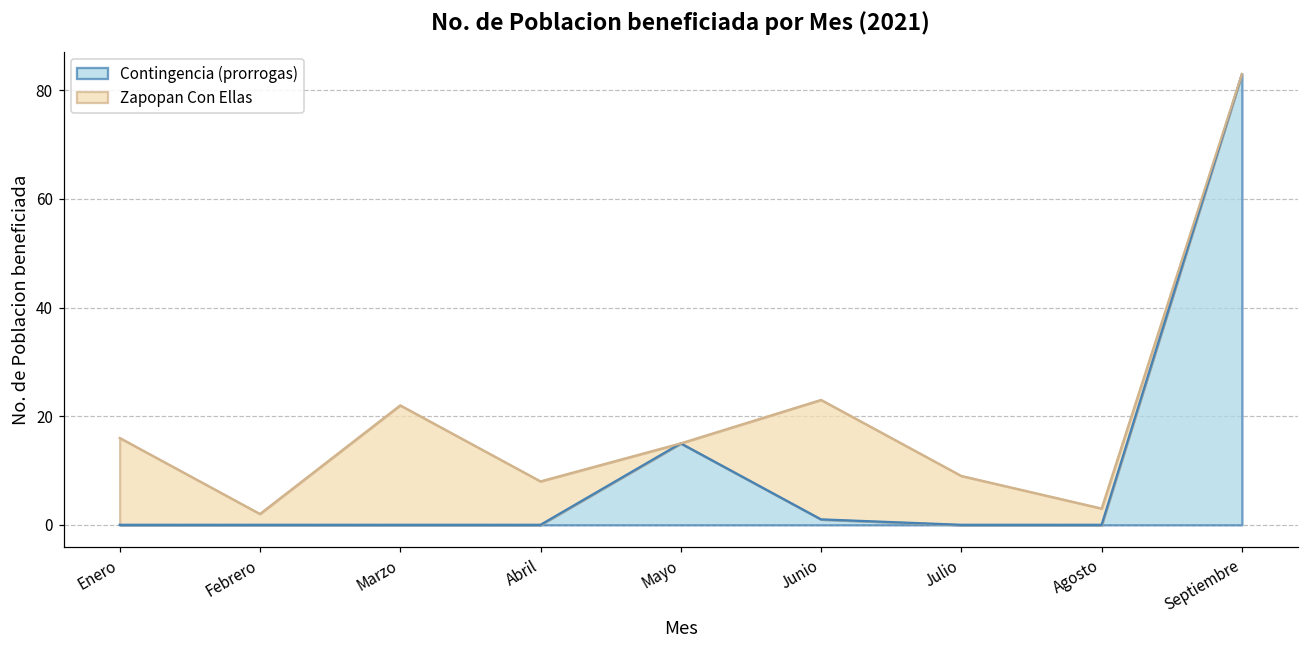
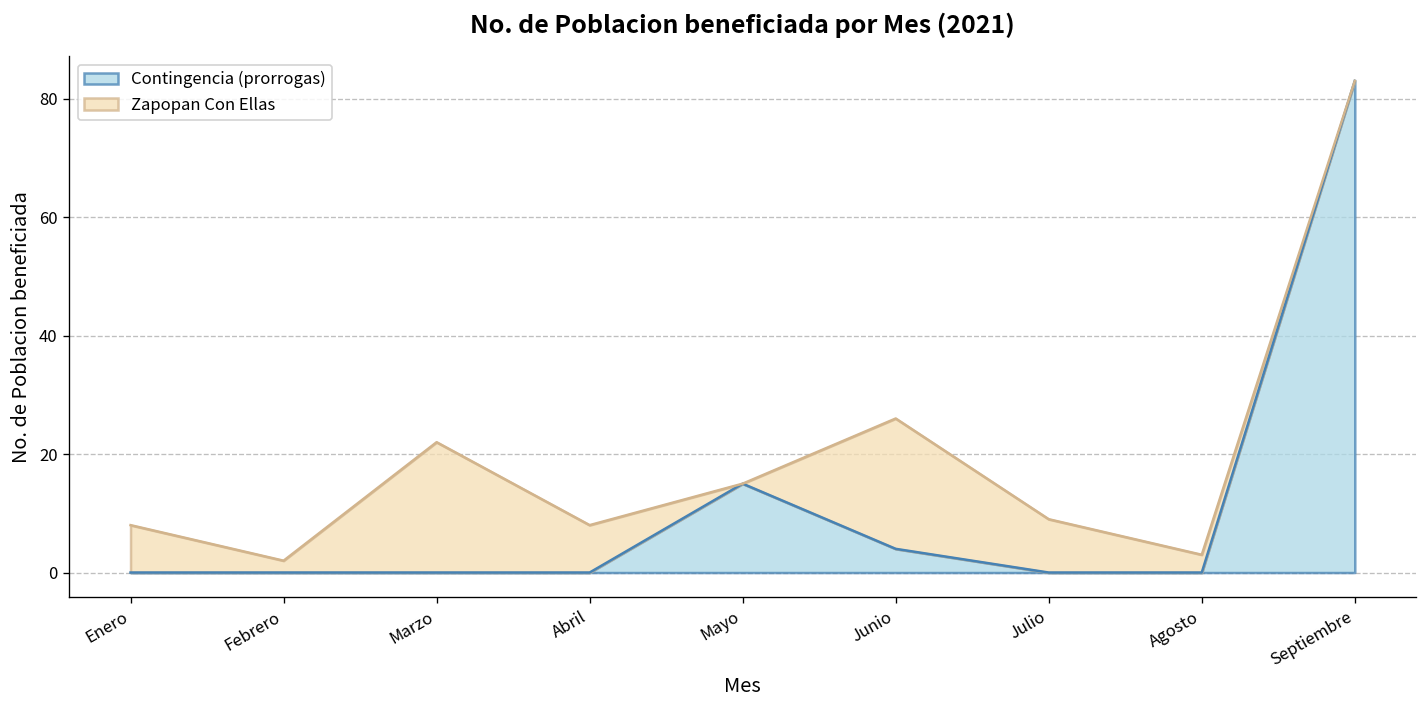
  {
    "Contingencia (prorrogas)": {
      "Enero": 0,
      "Febrero": 0,
      "Marzo": 0,
      "Abril": 0,
-     "Junio": 1,
+     "Junio": 4,
      "Julio": 0,
      "Agosto": 0
    },
    "Zapopan Con Ellas": {
-     "Enero": 16,
+     "Enero": 8,
      "Febrero": 2,
      "Marzo": 22,
      "Abril": 8,
      "Junio": 22,
      "Julio": 9,
      "Agosto": 3
    }
  }
